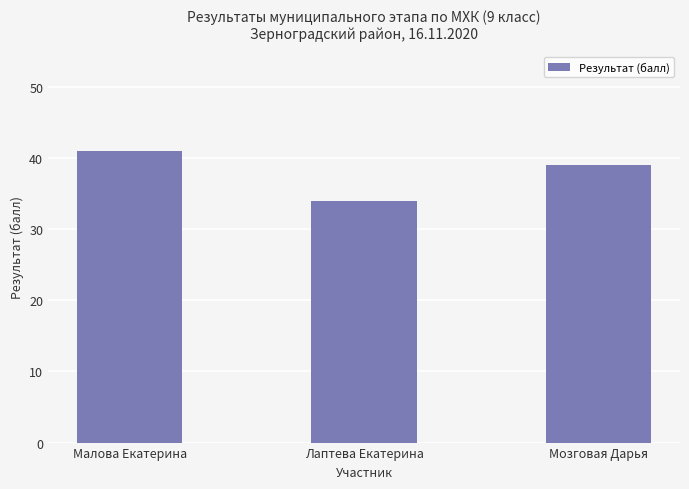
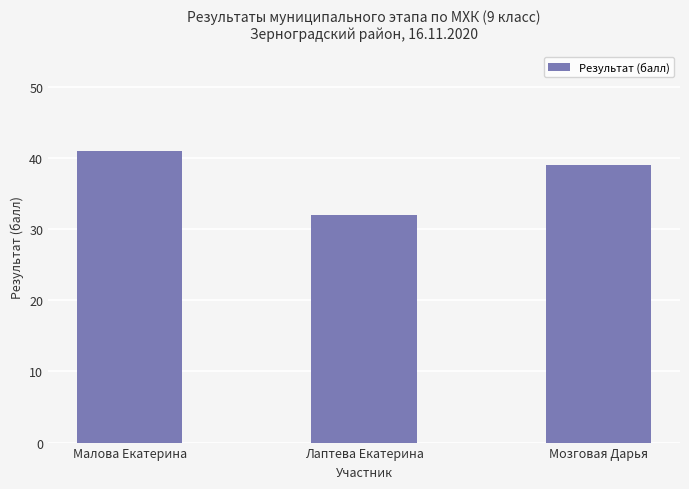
  {
    "Малова Екатерина": 41,
-   "Лаптева Екатерина": 34,
+   "Лаптева Екатерина": 32,
    "Мозговая Дарья": 39
  }
